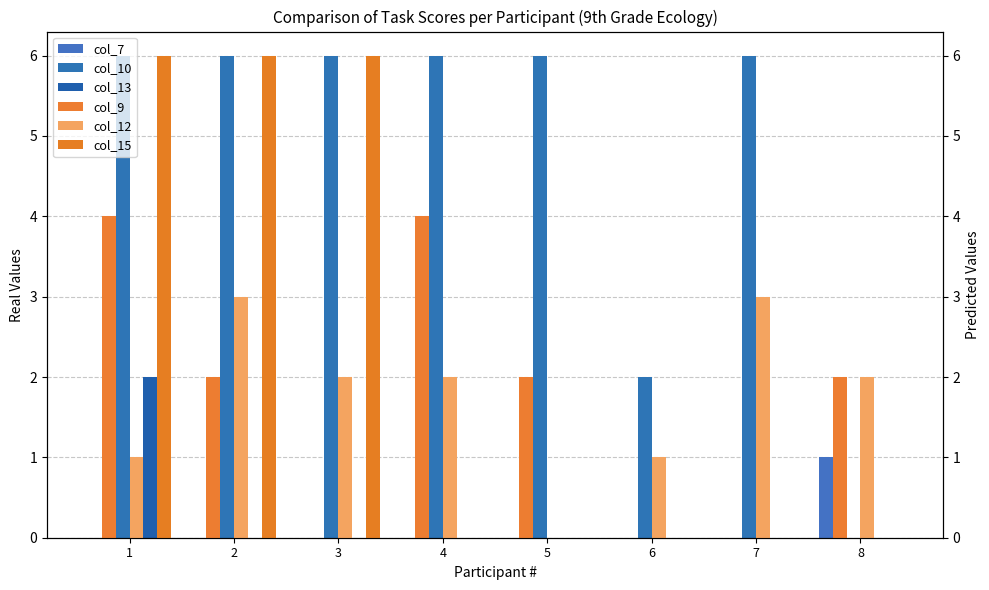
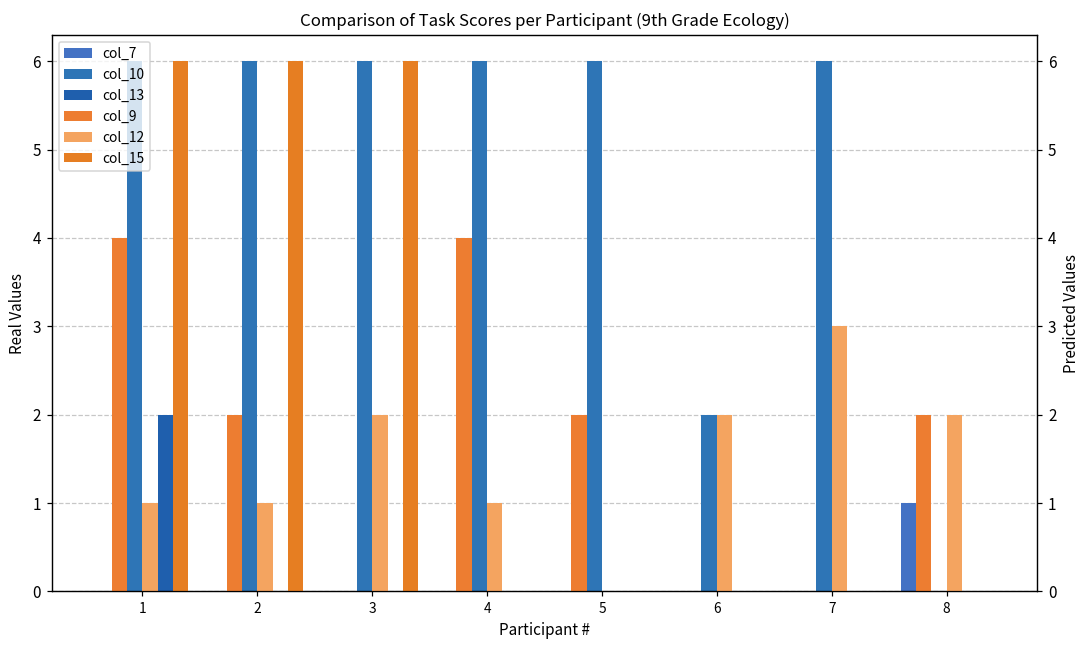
  {
    "col_12": {
      "1": 1,
-     "2": 3,
+     "2": 1,
      "3": 2,
-     "4": 2,
+     "4": 1,
      "5": 0,
-     "6": 1,
+     "6": 2,
      "7": 3,
      "8": 2
    }
  }
